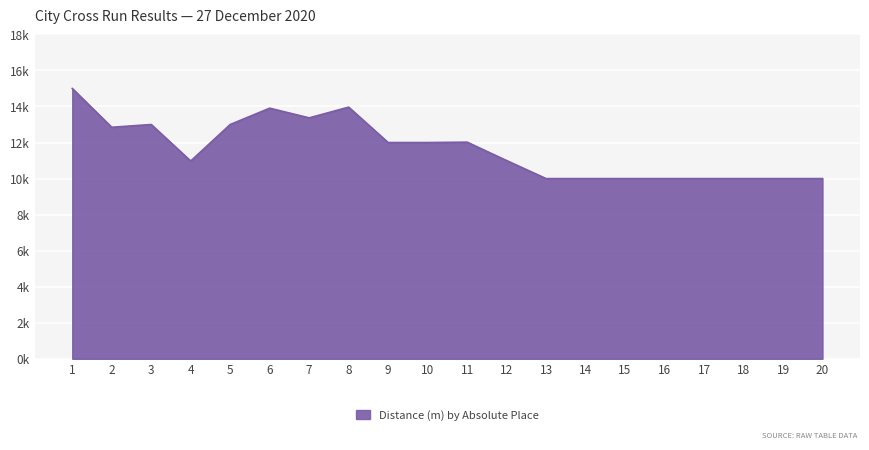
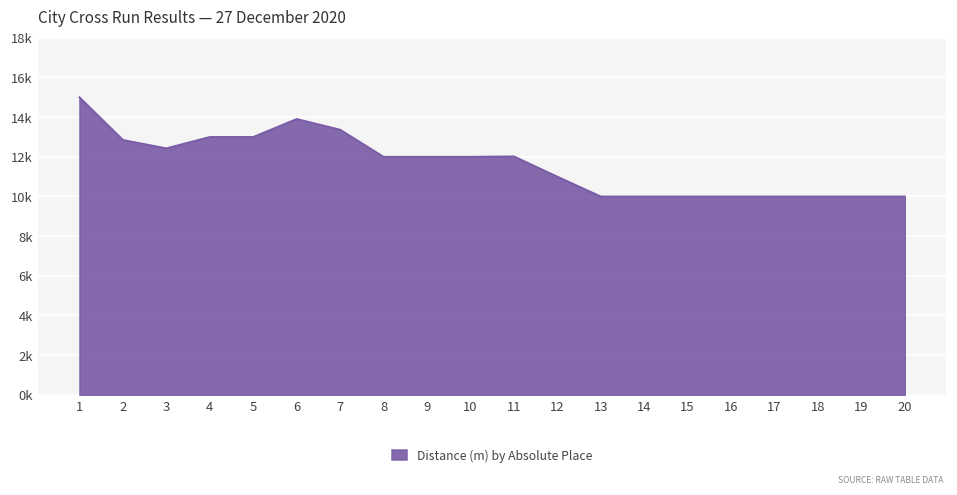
  {
    "1": 15000,
    "2": 12800,
-   "3": 13000,
-   "4": 11000,
+   "3": 12400,
+   "4": 13000,
    "5": 13000,
    "6": 13900,
    "7": 13400,
-   "8": 14000,
+   "8": 12000,
    "9": 12000,
    "10": 12000,
    "11": 12000,
    "12": 11000,
    "13": 10000,
    "14": 10000,
    "15": 10000,
    "16": 10000,
    "17": 10000,
    "18": 10000,
    "19": 10000,
    "20": 10000
  }
